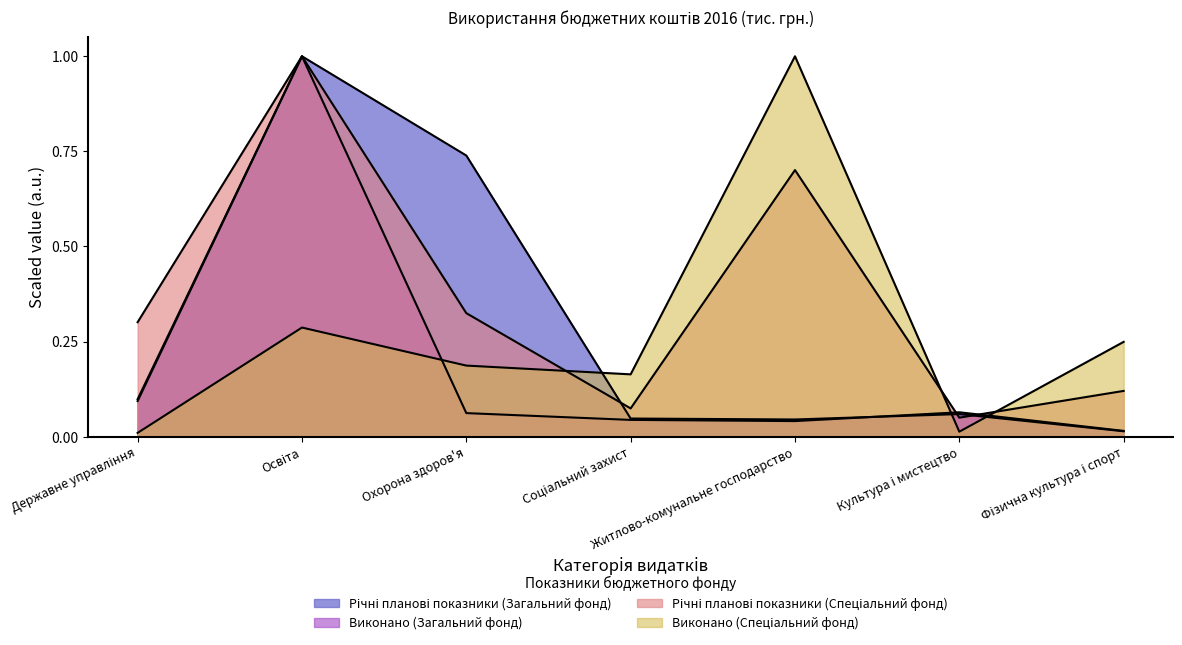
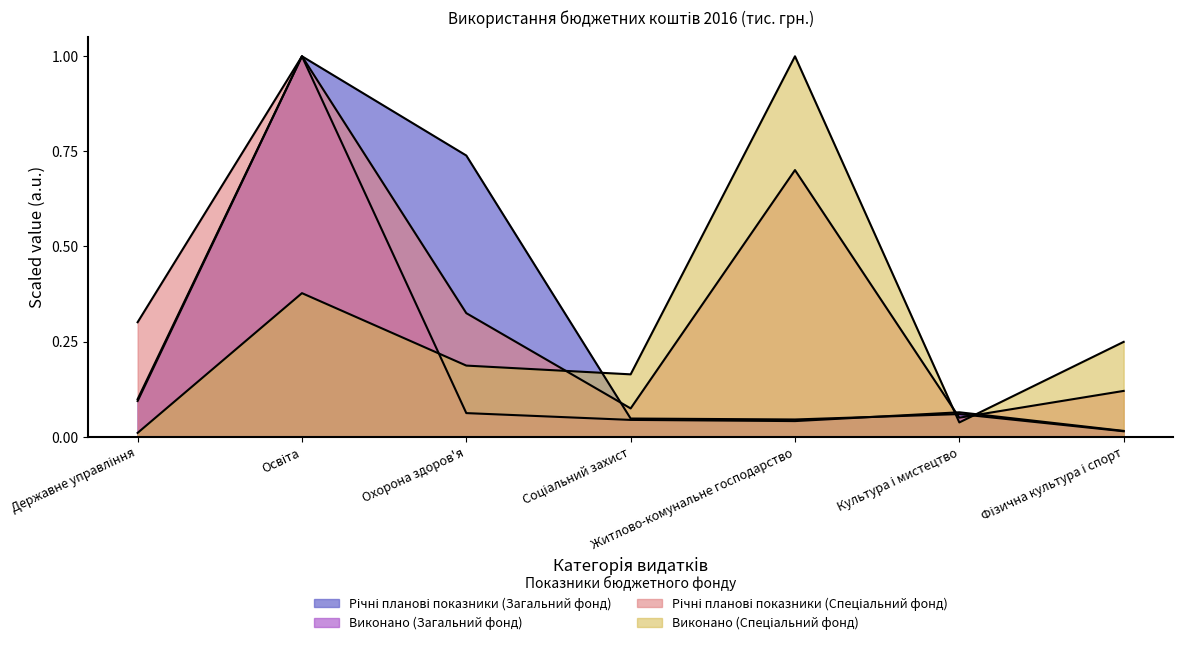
  {
    "Річні планові показники (Загальний фонд)": {
      "Охорона здоров'я": 0.74
    },
    "Виконано (Загальний фонд)": {
      "Охорона здоров'я": 0.06
    },
    "Річні планові показники (Спеціальний фонд)": {
      "Державне управління": 0.30,
      "Охорона здоров'я": 0.32,
      "Соціальний захист": 0.07,
      "Житлово-комунальне господарство": 0.70,
      "Культура і мистецтво": 0.05,
      "Фізична культура і спорт": 0.12
    },
    "Виконано (Спеціальний фонд)": {
      "Державне управління": 0.01,
-     "Освіта": 0.29,
+     "Освіта": 0.38,
      "Охорона здоров'я": 0.19,
      "Соціальний захист": 0.16,
      "Житлово-комунальне господарство": 1.00,
-     "Культура і мистецтво": 0.01,
+     "Культура і мистецтво": 0.04,
      "Фізична культура і спорт": 0.25
    }
  }
